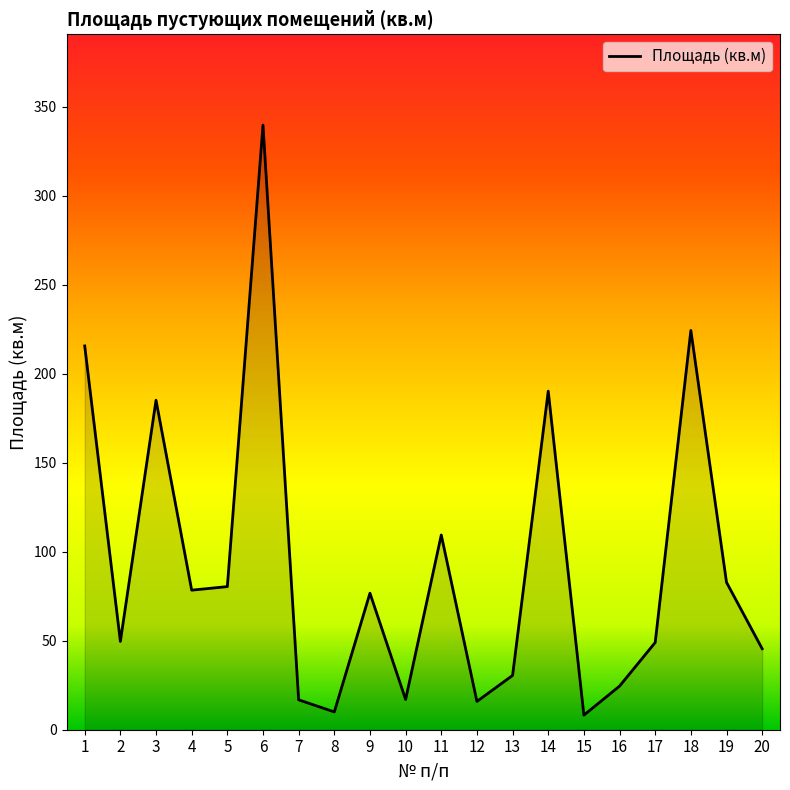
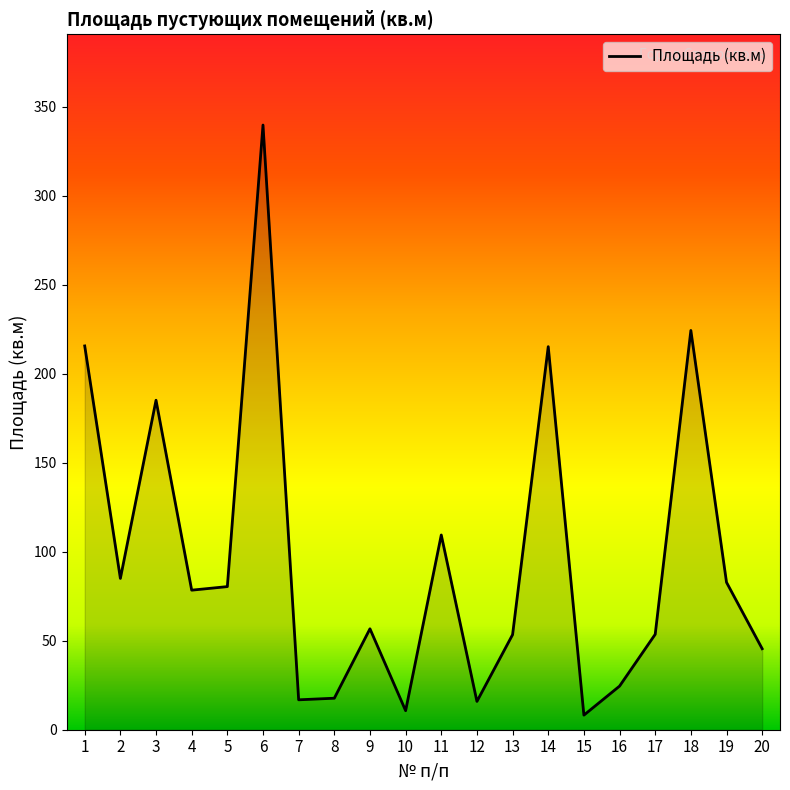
  {
    "1": 216,
-   "2": 50,
+   "2": 85,
    "3": 185,
    "4": 78,
    "5": 80,
    "6": 340,
    "7": 17,
-   "8": 10,
-   "9": 77,
-   "10": 17,
+   "8": 18,
+   "9": 57,
+   "10": 11,
    "11": 109,
    "12": 16,
-   "13": 31,
-   "14": 190,
+   "13": 53,
+   "14": 215,
    "15": 8,
    "16": 25,
-   "17": 49,
+   "17": 54,
    "18": 224,
    "19": 83,
    "20": 46
  }
